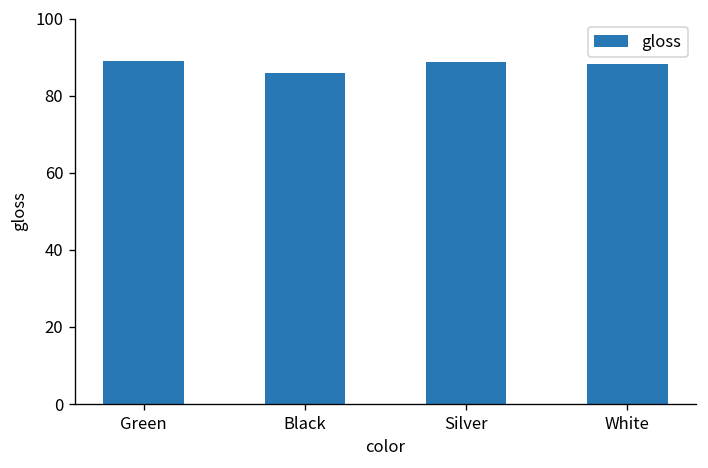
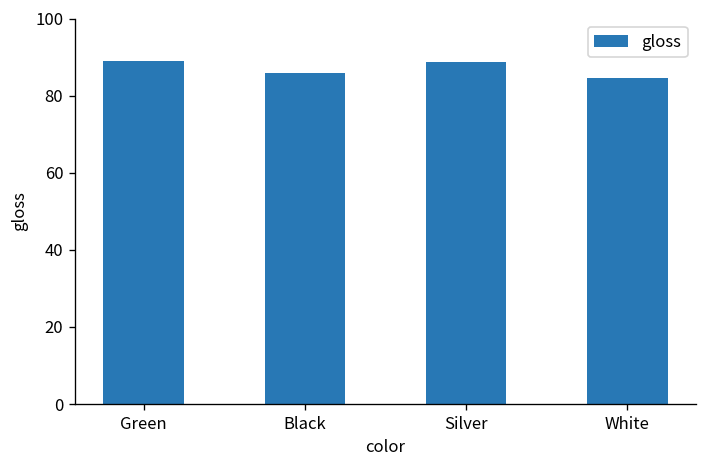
  {
    "Green": 89,
    "Black": 86,
    "Silver": 89,
-   "White": 88
+   "White": 85
  }
